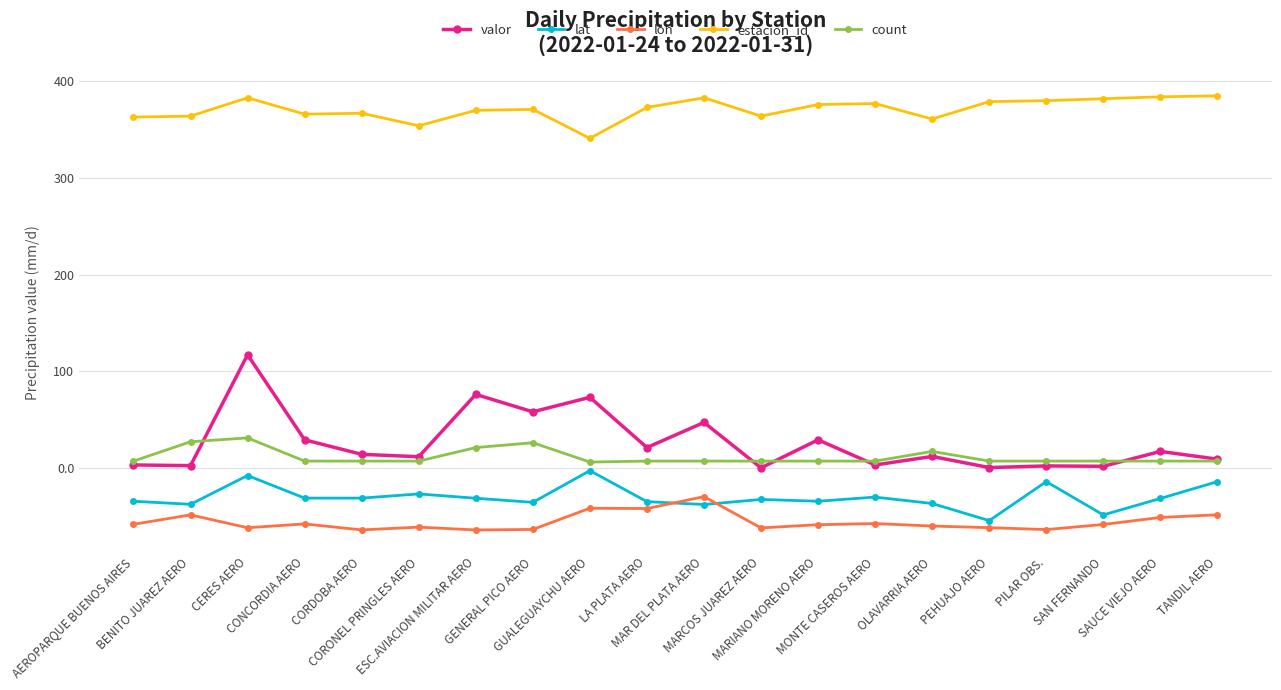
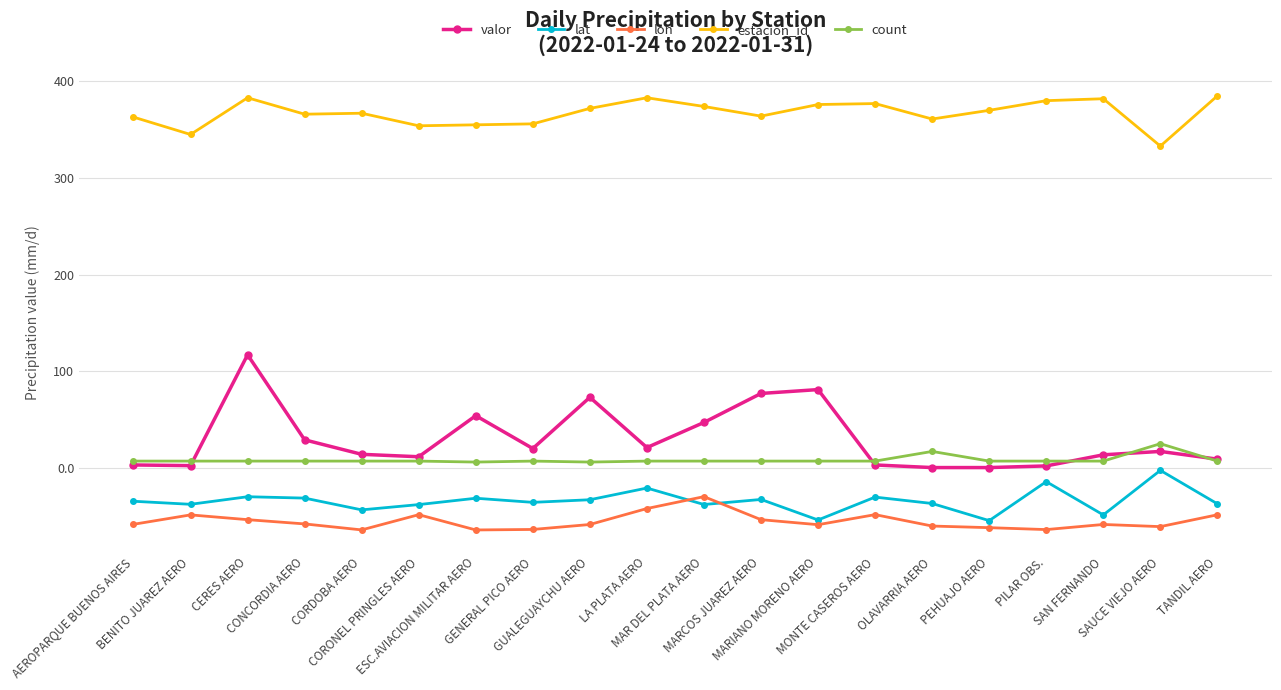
  {
    "valor": {
      "AEROPARQUE BUENOS AIRES": 0,
      "BENITO JUAREZ AERO": 0,
      "CERES AERO": 120,
      "CONCORDIA AERO": 30,
      "CORDOBA AERO": 10,
      "CORONEL PRINGLES AERO": 10,
-     "ESC.AVIACION MILITAR AERO": 80,
-     "GENERAL PICO AERO": 60,
+     "ESC.AVIACION MILITAR AERO": 50,
+     "GENERAL PICO AERO": 20,
      "GUALEGUAYCHU AERO": 70,
      "LA PLATA AERO": 20,
      "MAR DEL PLATA AERO": 50,
-     "MARCOS JUAREZ AERO": 0,
-     "MARIANO MORENO AERO": 30,
+     "MARCOS JUAREZ AERO": 80,
+     "MARIANO MORENO AERO": 80,
      "MONTE CASEROS AERO": 0,
-     "OLAVARRIA AERO": 10,
+     "OLAVARRIA AERO": 0,
      "PEHUAJO AERO": 0,
      "PILAR OBS.": 0,
-     "SAN FERNANDO": 0,
+     "SAN FERNANDO": 10,
      "SAUCE VIEJO AERO": 20
    },
    "lat": {
      "AEROPARQUE BUENOS AIRES": -30,
      "BENITO JUAREZ AERO": -40,
-     "CERES AERO": -10,
+     "CERES AERO": -30,
      "CONCORDIA AERO": -30,
-     "CORDOBA AERO": -30,
-     "CORONEL PRINGLES AERO": -30,
+     "CORDOBA AERO": -40,
+     "CORONEL PRINGLES AERO": -40,
      "ESC.AVIACION MILITAR AERO": -30,
      "GENERAL PICO AERO": -40,
-     "GUALEGUAYCHU AERO": 0,
-     "LA PLATA AERO": -30,
+     "GUALEGUAYCHU AERO": -30,
+     "LA PLATA AERO": -20,
      "MAR DEL PLATA AERO": -40,
      "MARCOS JUAREZ AERO": -30,
-     "MARIANO MORENO AERO": -30,
+     "MARIANO MORENO AERO": -50,
      "MONTE CASEROS AERO": -30,
      "OLAVARRIA AERO": -40,
      "PEHUAJO AERO": -50,
      "PILAR OBS.": -10,
      "SAN FERNANDO": -50,
-     "SAUCE VIEJO AERO": -30,
-     "TANDIL AERO": -10
+     "SAUCE VIEJO AERO": 0,
+     "TANDIL AERO": -40
    },
    "lon": {
      "AEROPARQUE BUENOS AIRES": -60,
      "BENITO JUAREZ AERO": -50,
-     "CERES AERO": -60,
+     "CERES AERO": -50,
      "CONCORDIA AERO": -60,
      "CORDOBA AERO": -60,
-     "CORONEL PRINGLES AERO": -60,
+     "CORONEL PRINGLES AERO": -50,
      "ESC.AVIACION MILITAR AERO": -60,
      "GENERAL PICO AERO": -60,
-     "GUALEGUAYCHU AERO": -40,
+     "GUALEGUAYCHU AERO": -60,
      "LA PLATA AERO": -40,
      "MAR DEL PLATA AERO": -30,
-     "MARCOS JUAREZ AERO": -60,
+     "MARCOS JUAREZ AERO": -50,
      "MARIANO MORENO AERO": -60,
-     "MONTE CASEROS AERO": -60,
+     "MONTE CASEROS AERO": -50,
      "OLAVARRIA AERO": -60,
      "PEHUAJO AERO": -60,
      "PILAR OBS.": -60,
      "SAN FERNANDO": -60,
-     "SAUCE VIEJO AERO": -50,
+     "SAUCE VIEJO AERO": -60,
      "TANDIL AERO": -50
    },
    "estacion_id": {
      "AEROPARQUE BUENOS AIRES": 360,
-     "BENITO JUAREZ AERO": 360,
+     "BENITO JUAREZ AERO": 350,
      "CERES AERO": 380,
      "CONCORDIA AERO": 370,
      "CORDOBA AERO": 370,
      "CORONEL PRINGLES AERO": 350,
-     "ESC.AVIACION MILITAR AERO": 370,
-     "GENERAL PICO AERO": 370,
-     "GUALEGUAYCHU AERO": 340,
-     "LA PLATA AERO": 370,
-     "MAR DEL PLATA AERO": 380,
+     "ESC.AVIACION MILITAR AERO": 360,
+     "GENERAL PICO AERO": 360,
+     "GUALEGUAYCHU AERO": 370,
+     "LA PLATA AERO": 380,
+     "MAR DEL PLATA AERO": 370,
      "MARCOS JUAREZ AERO": 360,
      "MARIANO MORENO AERO": 380,
      "MONTE CASEROS AERO": 380,
      "OLAVARRIA AERO": 360,
-     "PEHUAJO AERO": 380,
+     "PEHUAJO AERO": 370,
      "PILAR OBS.": 380,
      "SAN FERNANDO": 380,
-     "SAUCE VIEJO AERO": 380,
+     "SAUCE VIEJO AERO": 330,
      "TANDIL AERO": 390
    },
    "count": {
      "AEROPARQUE BUENOS AIRES": 10,
-     "BENITO JUAREZ AERO": 30,
-     "CERES AERO": 30,
+     "BENITO JUAREZ AERO": 10,
+     "CERES AERO": 10,
      "CONCORDIA AERO": 10,
      "CORDOBA AERO": 10,
      "CORONEL PRINGLES AERO": 10,
-     "ESC.AVIACION MILITAR AERO": 20,
-     "GENERAL PICO AERO": 30,
+     "ESC.AVIACION MILITAR AERO": 10,
+     "GENERAL PICO AERO": 10,
      "GUALEGUAYCHU AERO": 10,
      "LA PLATA AERO": 10,
      "MAR DEL PLATA AERO": 10,
      "MARCOS JUAREZ AERO": 10,
      "MARIANO MORENO AERO": 10,
      "MONTE CASEROS AERO": 10,
      "OLAVARRIA AERO": 20,
      "PEHUAJO AERO": 10,
      "PILAR OBS.": 10,
      "SAN FERNANDO": 10,
-     "SAUCE VIEJO AERO": 10
+     "SAUCE VIEJO AERO": 30
    }
  }
